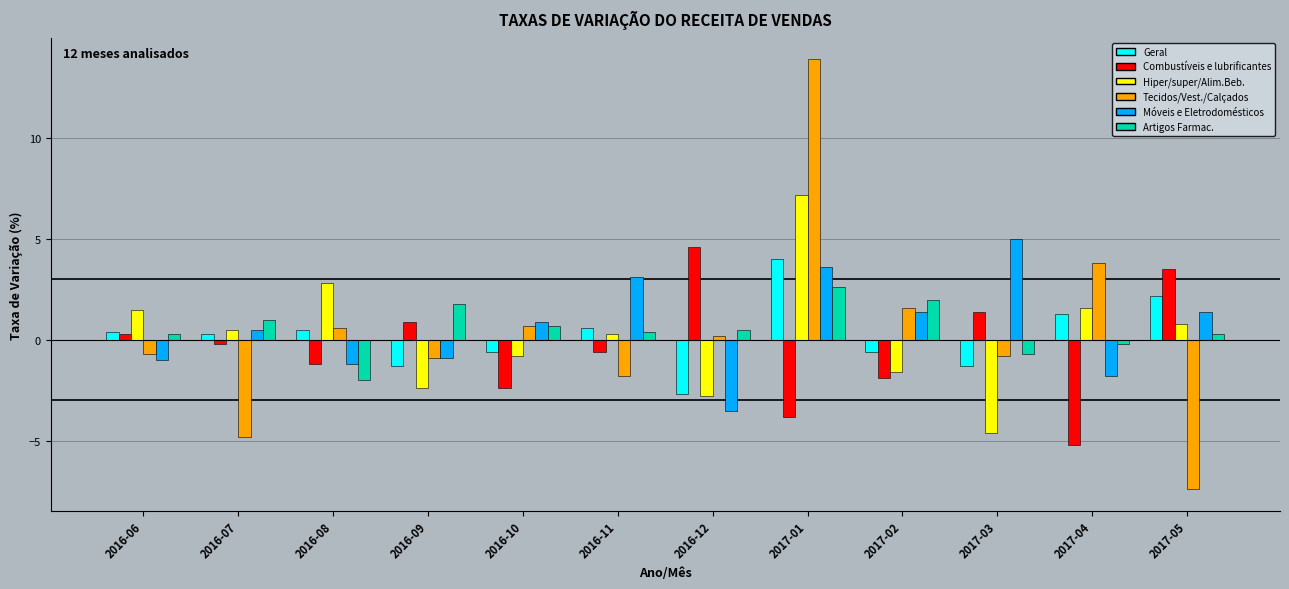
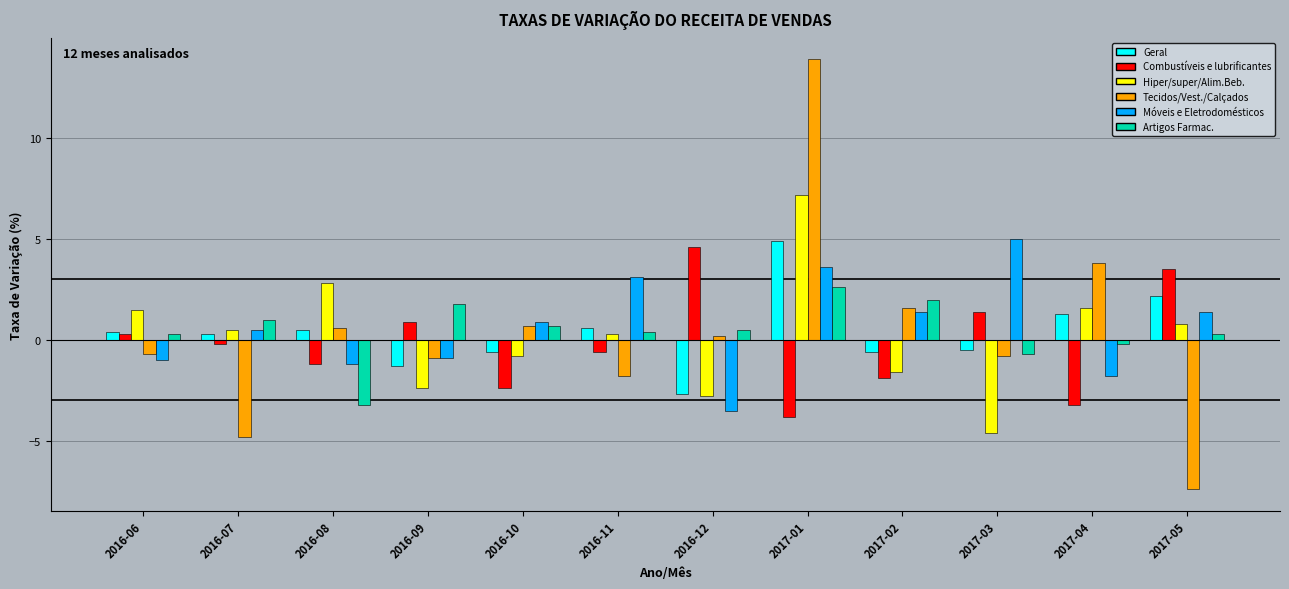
  {
    "Geral": {
      "2016-06": 0.4,
      "2016-07": 0.3,
      "2016-08": 0.5,
      "2016-09": -1.3,
      "2016-10": -0.6,
      "2016-11": 0.6,
      "2016-12": -2.7,
-     "2017-01": 4.0,
+     "2017-01": 4.9,
      "2017-02": -0.6,
-     "2017-03": -1.3,
+     "2017-03": -0.5,
      "2017-04": 1.3,
      "2017-05": 2.2
    },
    "Combustíveis e lubrificantes": {
      "2016-06": 0.3,
      "2016-07": -0.2,
      "2016-08": -1.2,
      "2016-09": 0.9,
      "2016-10": -2.4,
      "2016-11": -0.6,
      "2016-12": 4.6,
      "2017-01": -3.8,
      "2017-02": -1.9,
      "2017-03": 1.4,
-     "2017-04": -5.2,
+     "2017-04": -3.2,
      "2017-05": 3.5
    },
    "Hiper/super/Alim.Beb.": {
      "2016-06": 1.5,
      "2016-07": 0.5,
      "2016-08": 2.8,
      "2016-09": -2.4,
      "2016-10": -0.8,
      "2016-11": 0.3,
      "2016-12": -2.8,
      "2017-01": 7.2,
      "2017-02": -1.6,
      "2017-03": -4.6,
      "2017-04": 1.6,
      "2017-05": 0.8
    },
    "Tecidos/Vest./Calçados": {
      "2016-06": -0.7,
      "2016-07": -4.8,
      "2016-08": 0.6,
      "2016-09": -0.9,
      "2016-10": 0.7,
      "2016-11": -1.8,
      "2016-12": 0.2,
      "2017-01": 13.9,
      "2017-02": 1.6,
      "2017-03": -0.8,
      "2017-04": 3.8,
      "2017-05": -7.4
    },
    "Móveis e Eletrodomésticos": {
      "2016-06": -1.0,
      "2016-07": 0.5,
      "2016-08": -1.2,
      "2016-09": -0.9,
      "2016-10": 0.9,
      "2016-11": 3.1,
      "2016-12": -3.5,
      "2017-01": 3.6,
      "2017-02": 1.4,
      "2017-03": 5.0,
      "2017-04": -1.8,
      "2017-05": 1.4
    },
    "Artigos Farmac.": {
      "2016-06": 0.3,
      "2016-07": 1.0,
-     "2016-08": -2.0,
+     "2016-08": -3.2,
      "2016-09": 1.8,
      "2016-10": 0.7,
      "2016-11": 0.4,
      "2016-12": 0.5,
      "2017-01": 2.6,
      "2017-02": 2.0,
      "2017-03": -0.7,
      "2017-04": -0.2,
      "2017-05": 0.3
    }
  }
